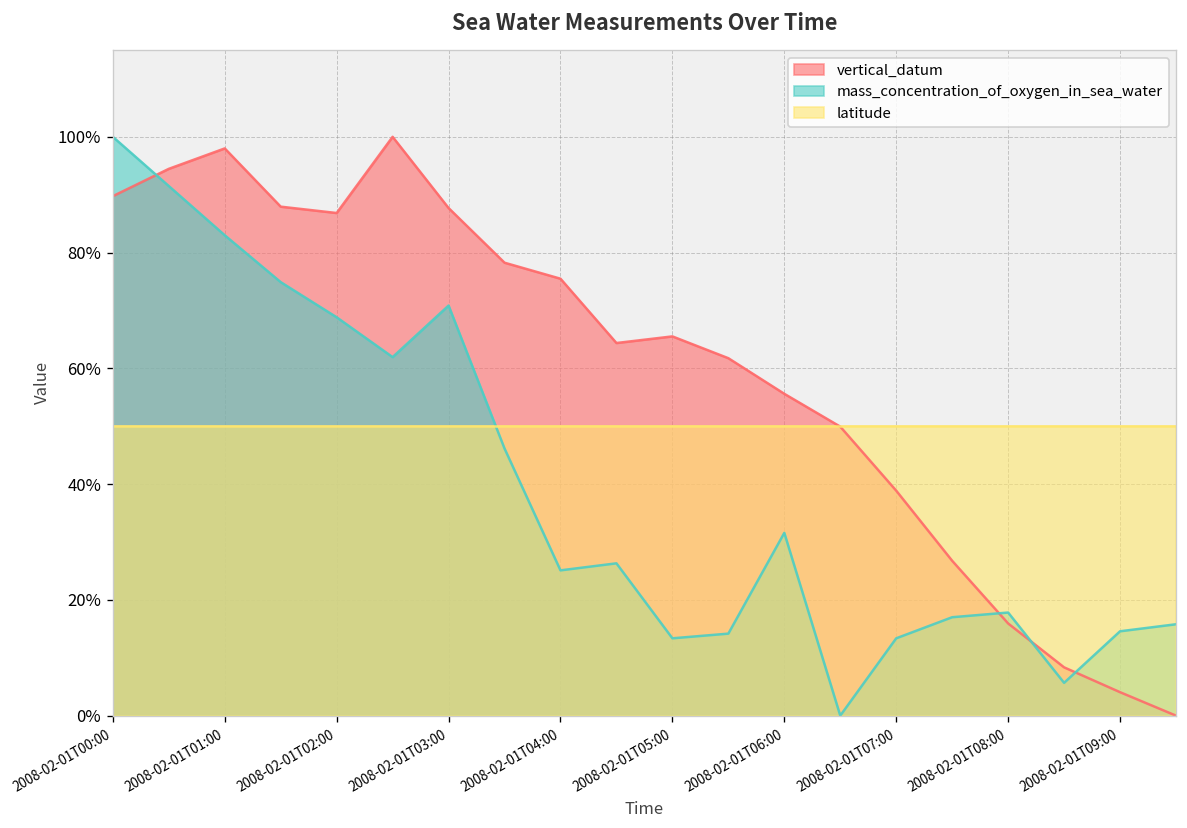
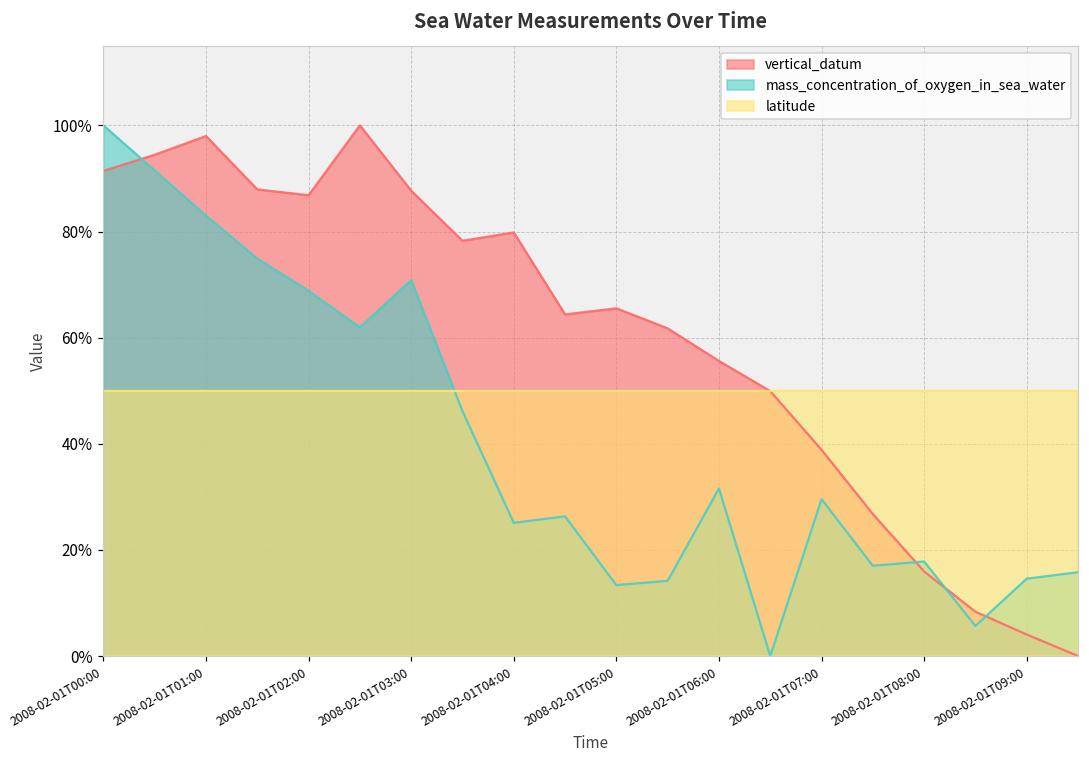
  {
    "vertical_datum": {
-     "2008-02-01T00:00": "90%",
+     "2008-02-01T00:00": "91%",
      "2008-02-01T01:00": "98%",
      "2008-02-01T02:00": "87%",
      "2008-02-01T03:00": "88%",
-     "2008-02-01T04:00": "75%",
+     "2008-02-01T04:00": "80%",
      "2008-02-01T05:00": "66%",
      "2008-02-01T06:00": "56%",
      "2008-02-01T07:00": "39%",
      "2008-02-01T08:00": "16%",
      "2008-02-01T09:00": "4%"
    },
    "mass_concentration_of_oxygen_in_sea_water": {
      "2008-02-01T00:00": "100%",
      "2008-02-01T01:00": "83%",
      "2008-02-01T02:00": "69%",
      "2008-02-01T03:00": "71%",
      "2008-02-01T04:00": "25%",
      "2008-02-01T05:00": "13%",
      "2008-02-01T06:00": "32%",
-     "2008-02-01T07:00": "13%",
+     "2008-02-01T07:00": "30%",
      "2008-02-01T08:00": "18%",
      "2008-02-01T09:00": "15%"
    },
    "latitude": {
      "2008-02-01T00:00": "50%",
      "2008-02-01T01:00": "50%",
      "2008-02-01T02:00": "50%",
      "2008-02-01T03:00": "50%",
      "2008-02-01T04:00": "50%",
      "2008-02-01T05:00": "50%",
      "2008-02-01T06:00": "50%",
      "2008-02-01T07:00": "50%",
      "2008-02-01T08:00": "50%",
      "2008-02-01T09:00": "50%"
    }
  }
